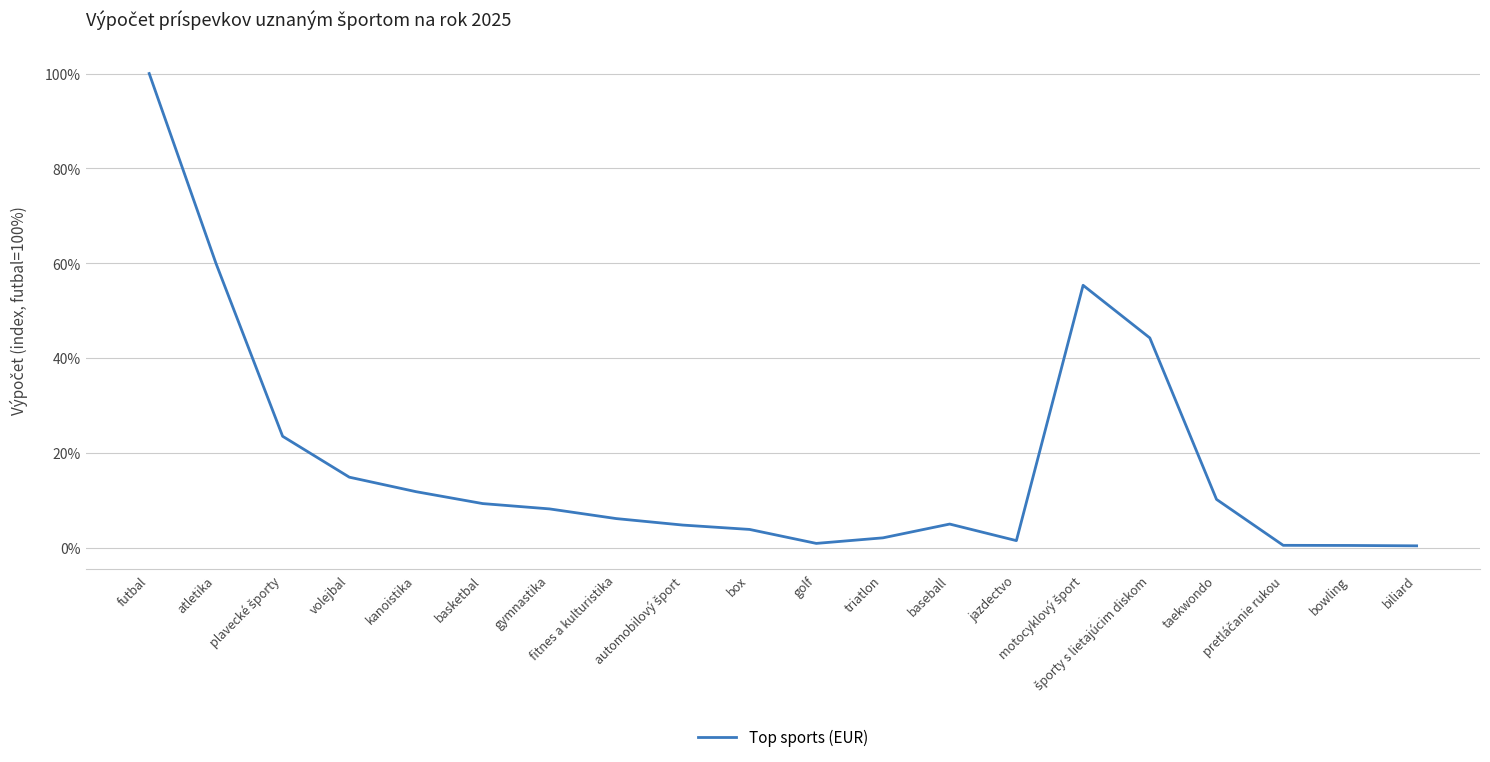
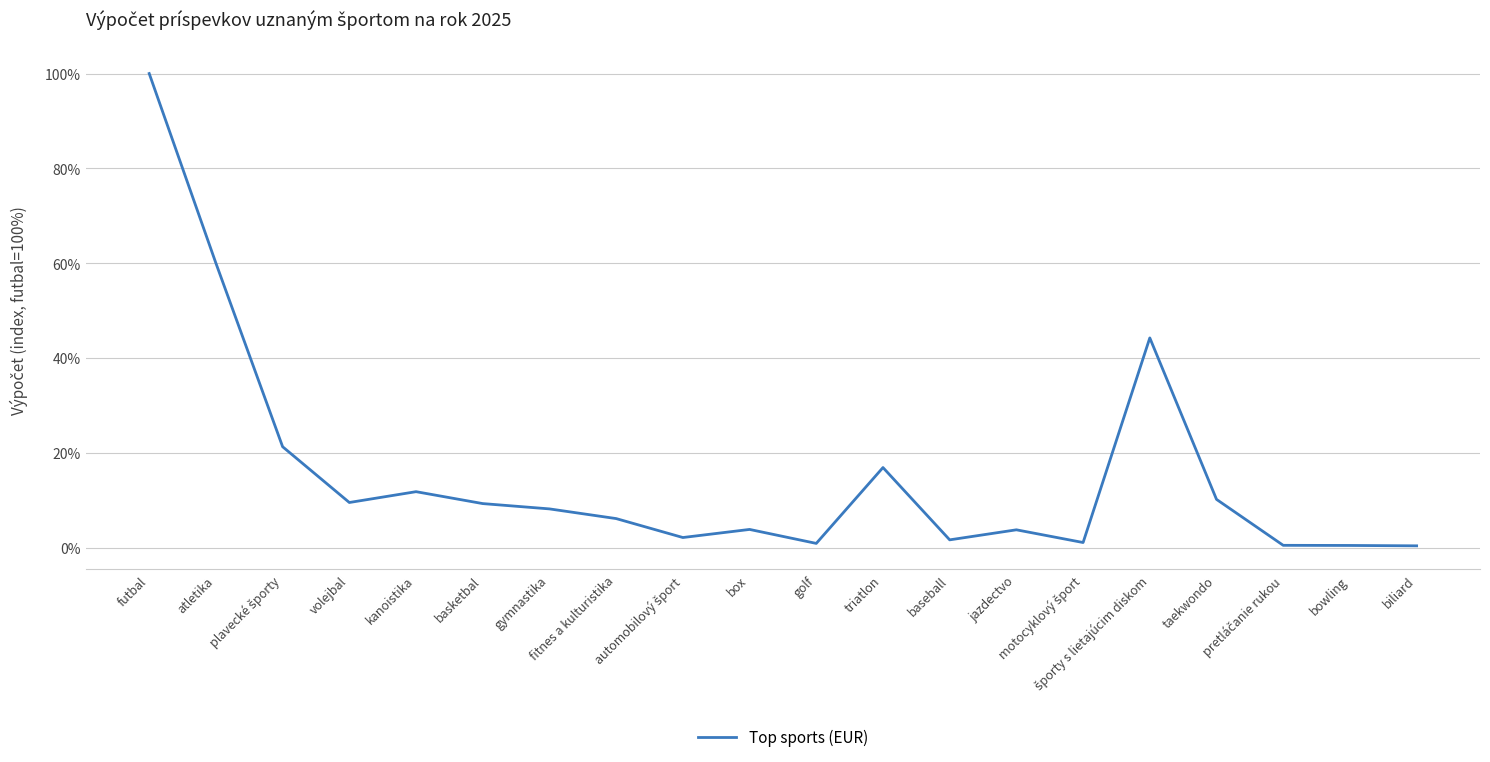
  {
    "futbal": "100%",
    "atletika": "60%",
-   "plavecké športy": "23%",
-   "volejbal": "15%",
+   "plavecké športy": "21%",
+   "volejbal": "10%",
    "kanoistika": "12%",
    "basketbal": "9%",
    "gymnastika": "8%",
    "fitnes a kulturistika": "6%",
-   "automobilový šport": "5%",
+   "automobilový šport": "2%",
    "box": "4%",
    "golf": "1%",
-   "triatlon": "2%",
-   "baseball": "5%",
-   "jazdectvo": "1%",
-   "motocyklový šport": "55%",
+   "triatlon": "17%",
+   "baseball": "2%",
+   "jazdectvo": "4%",
+   "motocyklový šport": "1%",
    "športy s lietajúcim diskom": "44%",
    "taekwondo": "10%",
    "pretláčanie rukou": "0%",
    "bowling": "0%",
    "biliard": "0%"
  }
